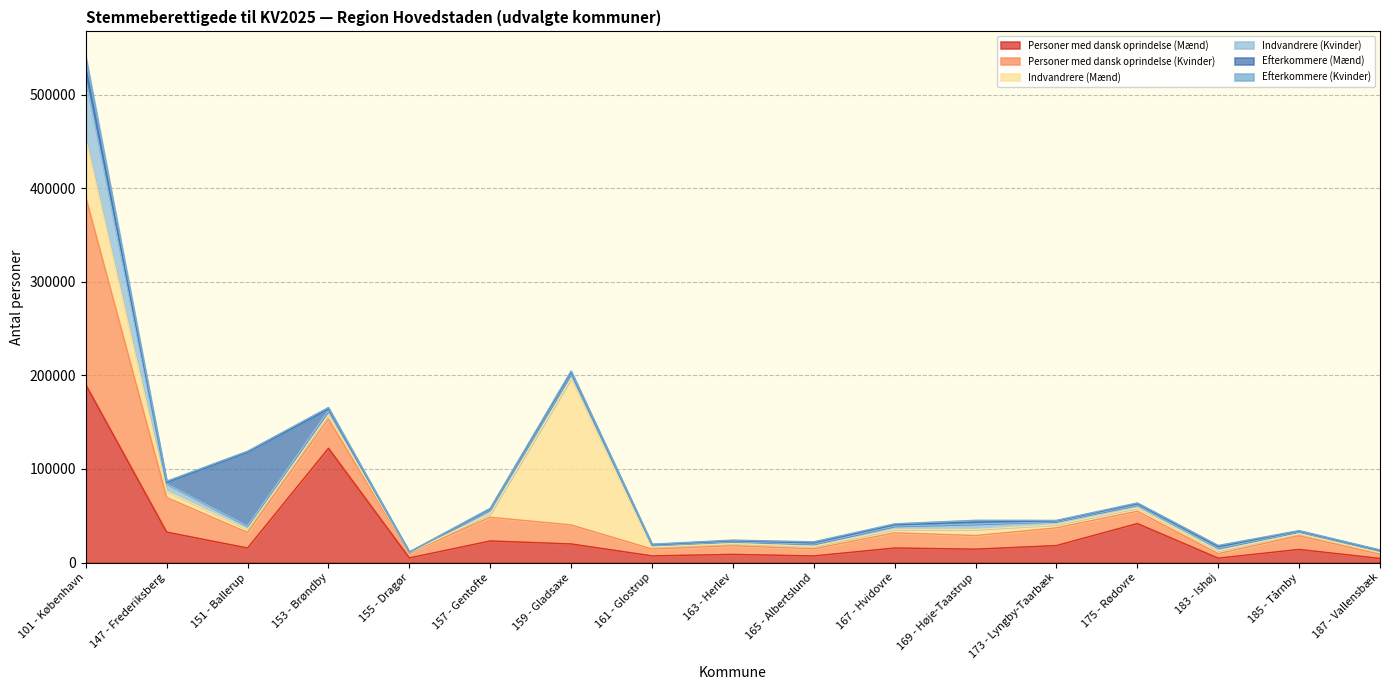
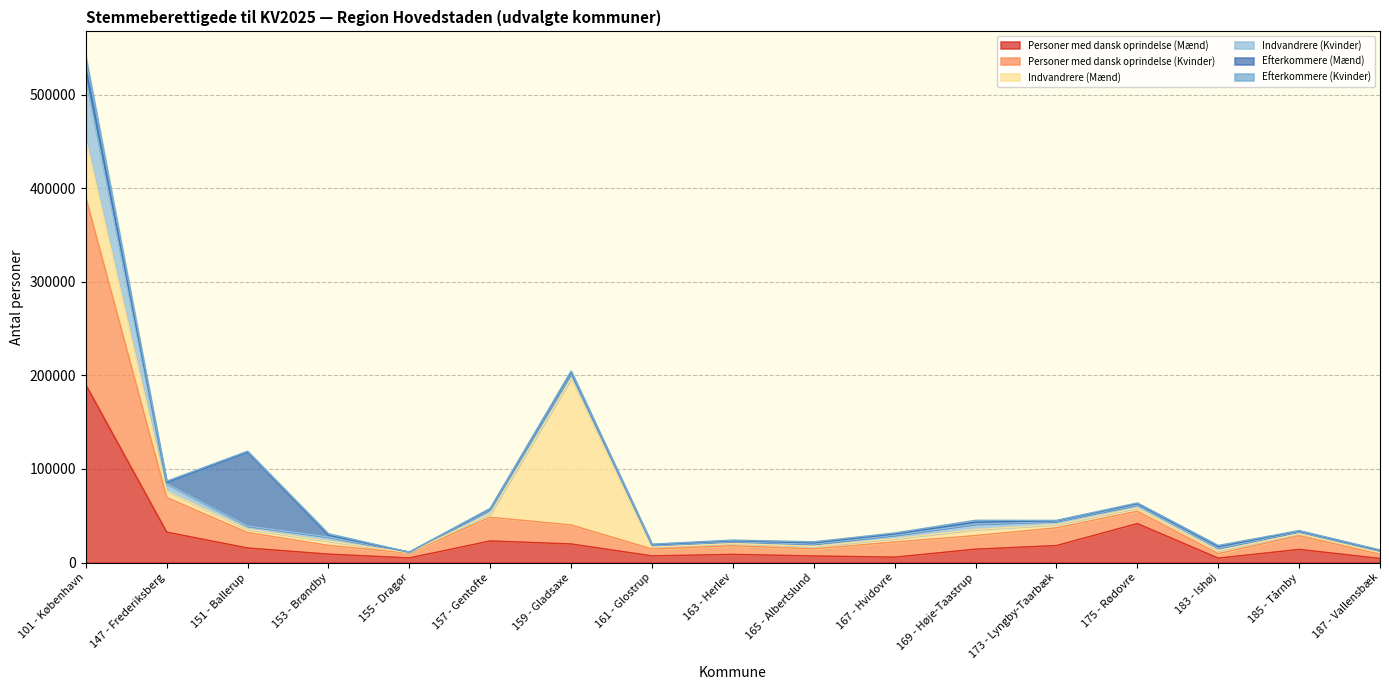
  {
    "Personer med dansk oprindelse (Mænd)": {
      "101 - København": 190000,
      "147 - Frederiksberg": 30000,
      "151 - Ballerup": 20000,
-     "153 - Brøndby": 120000,
+     "153 - Brøndby": 10000,
      "155 - Dragør": 0,
      "157 - Gentofte": 20000,
      "159 - Gladsaxe": 20000,
      "161 - Glostrup": 10000,
      "163 - Herlev": 10000,
      "165 - Albertslund": 10000,
-     "167 - Hvidovre": 20000,
+     "167 - Hvidovre": 10000,
      "169 - Høje-Taastrup": 10000,
      "173 - Lyngby-Taarbæk": 20000,
      "175 - Rødovre": 40000,
      "183 - Ishøj": 0,
      "185 - Tårnby": 10000,
      "187 - Vallensbæk": 0
    },
    "Personer med dansk oprindelse (Kvinder)": {
      "101 - København": 200000,
      "147 - Frederiksberg": 40000,
      "151 - Ballerup": 20000,
-     "153 - Brøndby": 30000,
+     "153 - Brøndby": 10000,
      "157 - Gentofte": 30000,
      "159 - Gladsaxe": 20000,
      "167 - Hvidovre": 20000,
      "169 - Høje-Taastrup": 10000,
      "173 - Lyngby-Taarbæk": 20000,
      "175 - Rødovre": 10000,
      "183 - Ishøj": 0
    },
    "Indvandrere (Mænd)": {
      "101 - København": 60000,
      "147 - Frederiksberg": 10000,
      "151 - Ballerup": 0,
      "153 - Brøndby": 0,
      "157 - Gentofte": 0,
      "159 - Gladsaxe": 160000,
      "167 - Hvidovre": 0,
      "169 - Høje-Taastrup": 10000,
      "173 - Lyngby-Taarbæk": 0,
      "175 - Rødovre": 0,
      "183 - Ishøj": 0
    },
    "Efterkommere (Mænd)": {
      "101 - København": 10000
    }
  }
